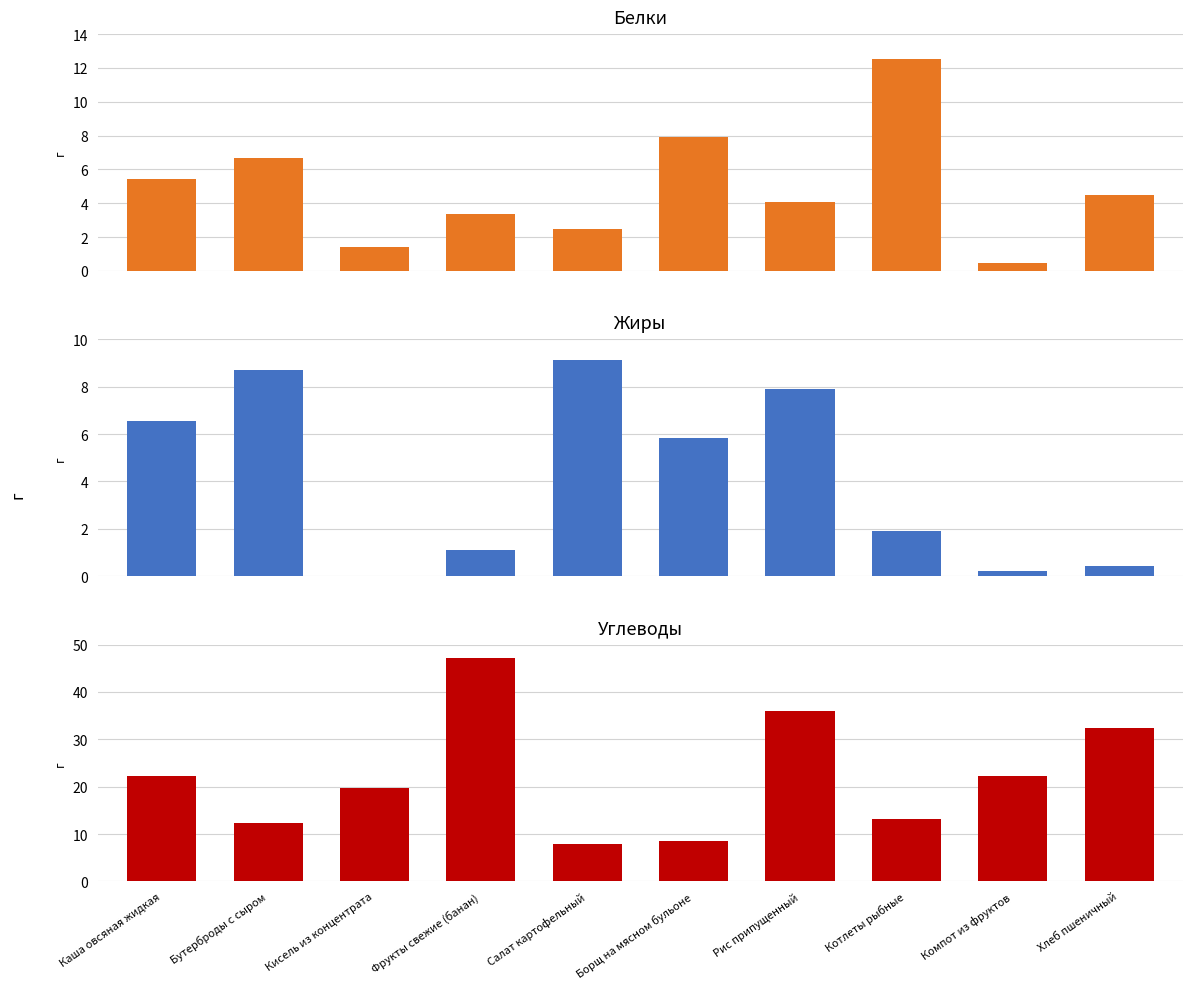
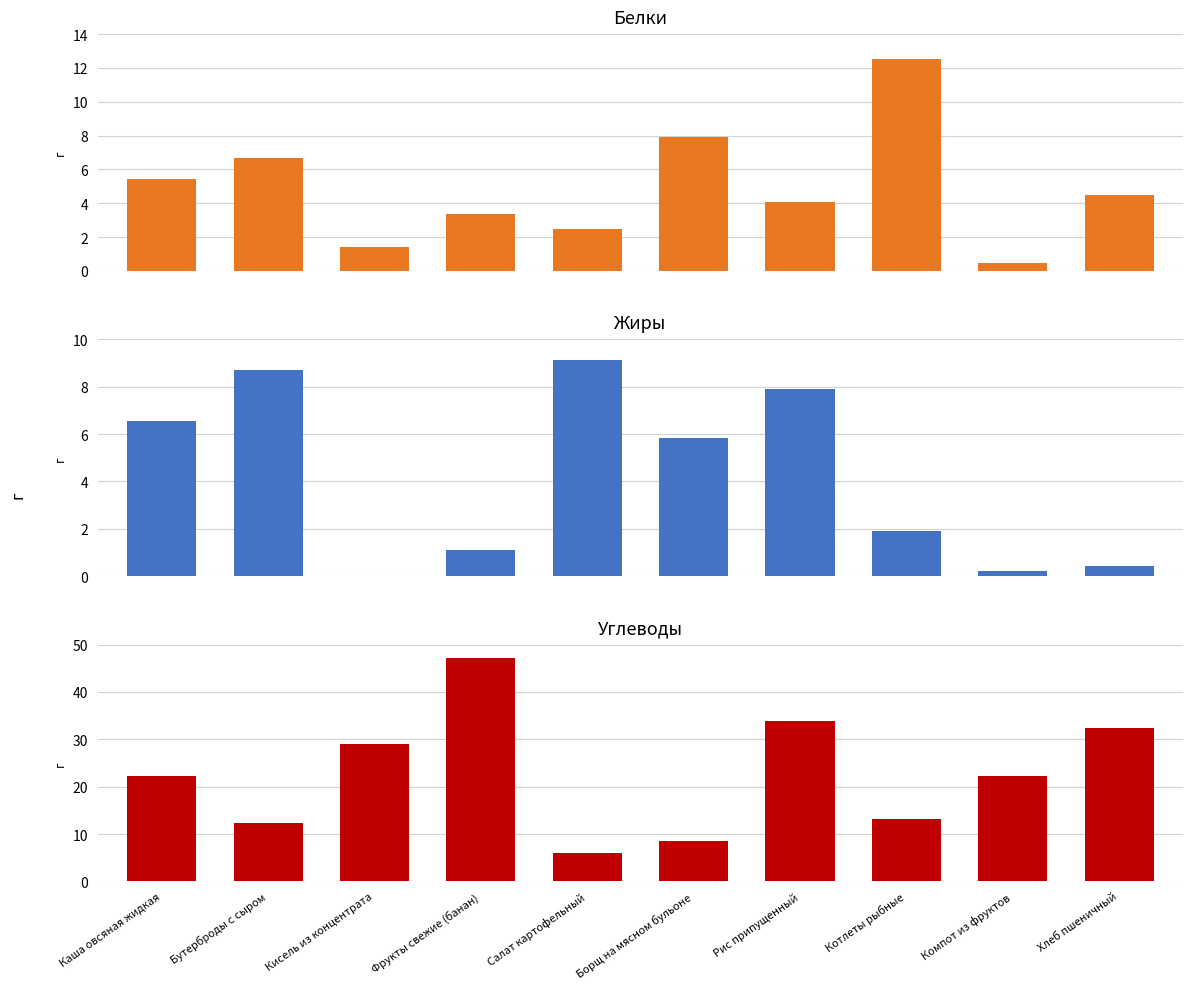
  {
    "Углеводы": {
      "Каша овсяная жидкая": 22,
      "Бутерброды с сыром": 12,
-     "Кисель из концентрата": 20,
+     "Кисель из концентрата": 29,
      "Фрукты свежие (банан)": 47,
-     "Салат картофельный": 8,
+     "Салат картофельный": 6,
      "Борщ на мясном бульоне": 9,
-     "Рис припущенный": 36,
+     "Рис припущенный": 34,
      "Котлеты рыбные": 13,
      "Компот из фруктов": 22,
      "Хлеб пшеничный": 32
    }
  }
